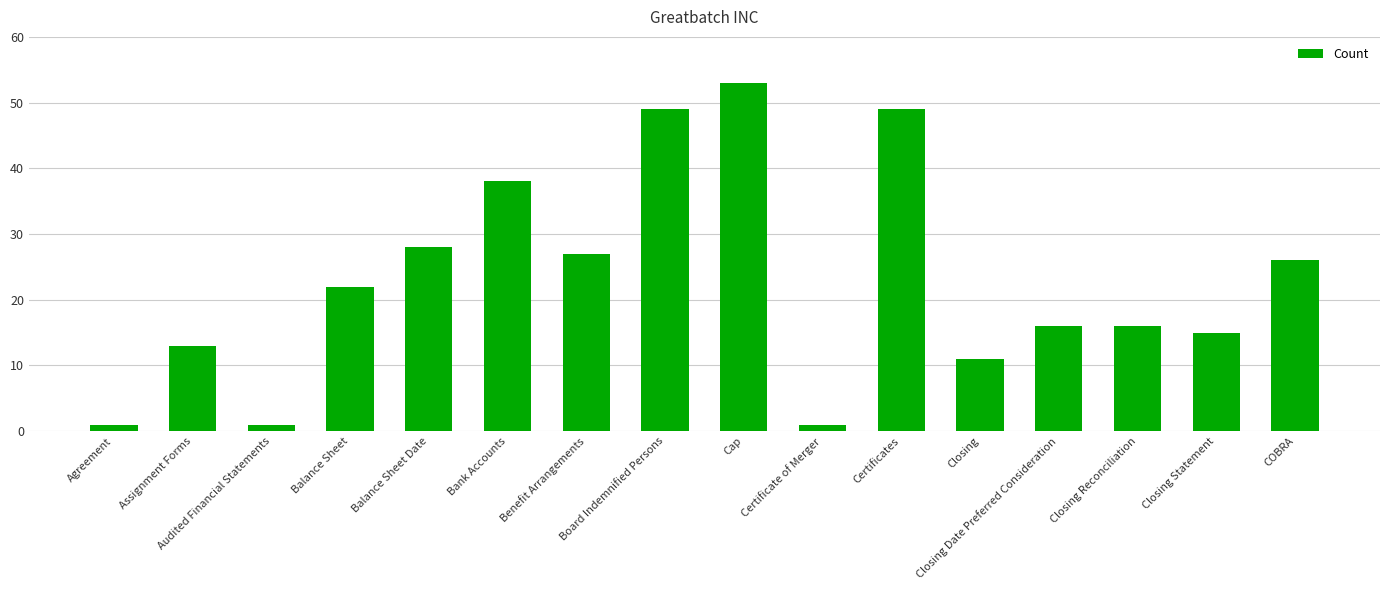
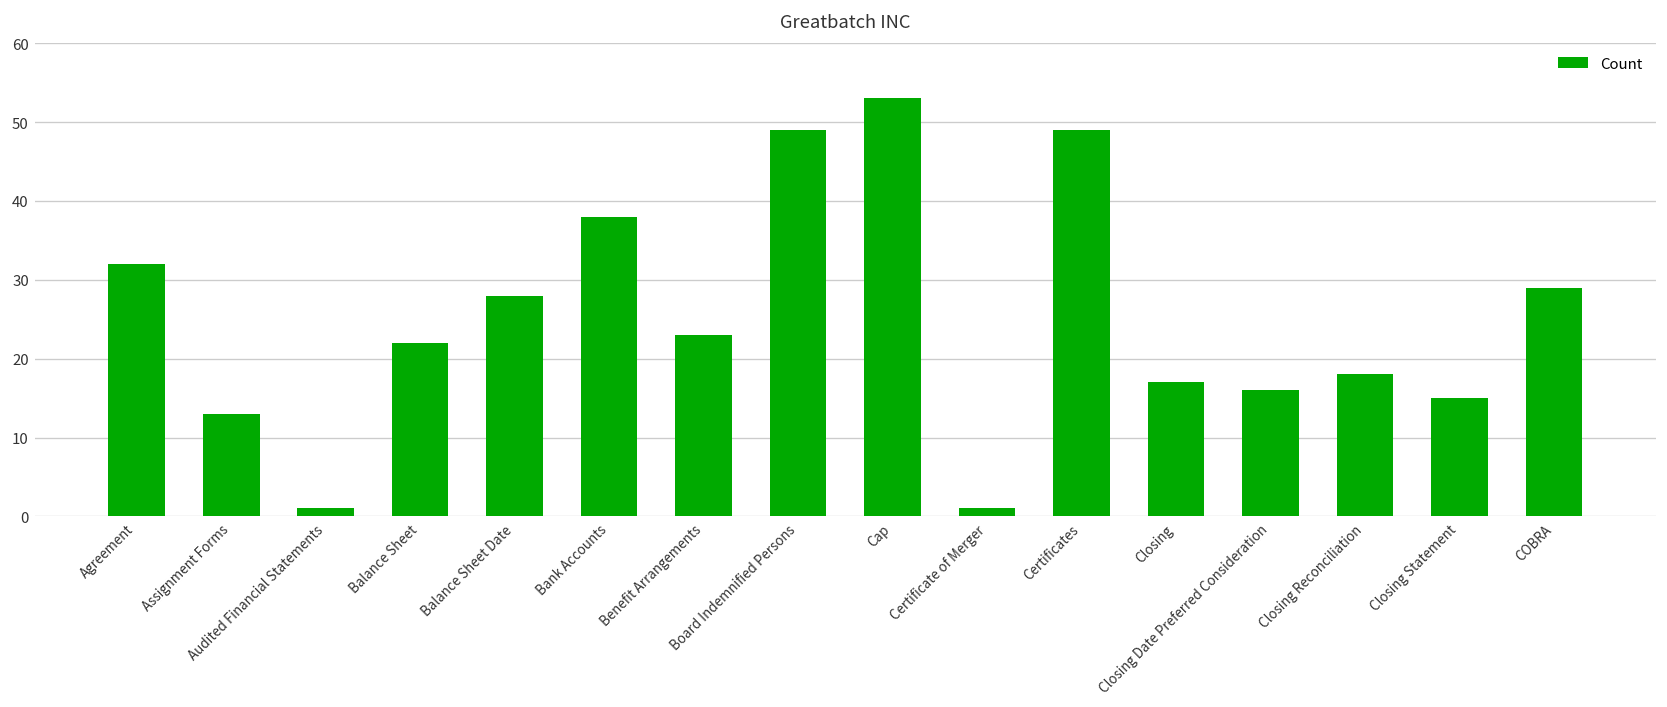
  {
-   "Agreement": 1,
+   "Agreement": 32,
    "Assignment Forms": 13,
    "Audited Financial Statements": 1,
    "Balance Sheet": 22,
    "Balance Sheet Date": 28,
    "Bank Accounts": 38,
-   "Benefit Arrangements": 27,
+   "Benefit Arrangements": 23,
    "Board Indemnified Persons": 49,
    "Cap": 53,
    "Certificate of Merger": 1,
    "Certificates": 49,
-   "Closing": 11,
+   "Closing": 17,
    "Closing Date Preferred Consideration": 16,
-   "Closing Reconciliation": 16,
+   "Closing Reconciliation": 18,
    "Closing Statement": 15,
-   "COBRA": 26
+   "COBRA": 29
  }
